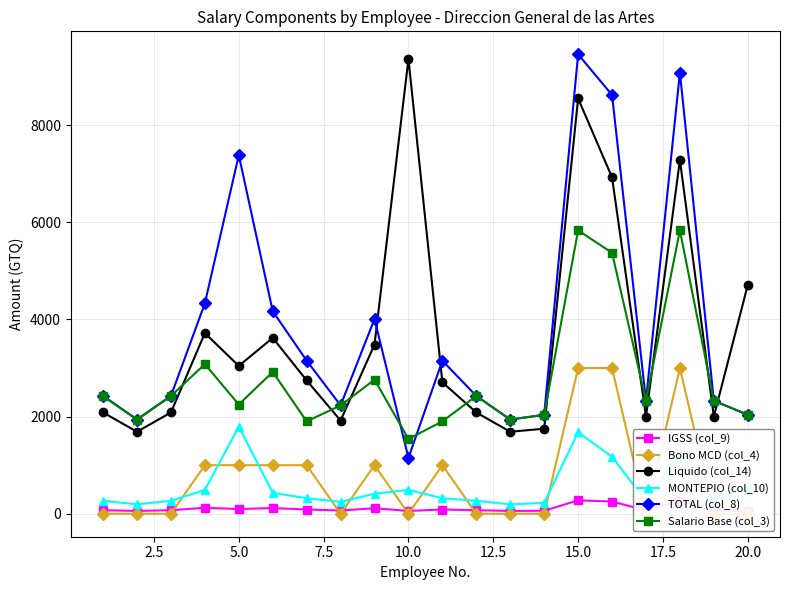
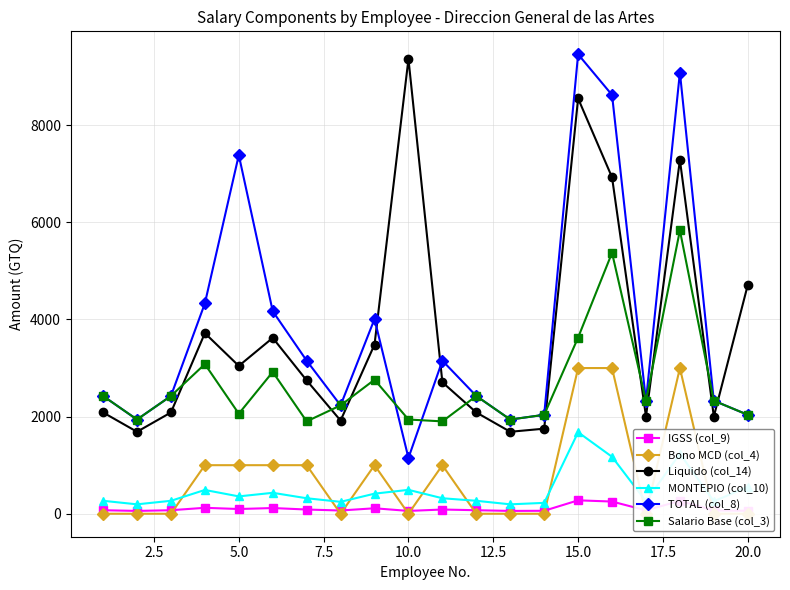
  {
    "IGSS (col_9)": {
      "5.0": 100,
      "10.0": 100,
      "15.0": 300
    },
    "Bono MCD (col_4)": {
      "5.0": 1000,
      "10.0": 0,
      "15.0": 3000
    },
    "Liquido (col_14)": {
      "5.0": 3000,
      "10.0": 9400,
      "15.0": 8600,
      "20.0": 4700
    },
    "MONTEPIO (col_10)": {
-     "5.0": 1800,
+     "5.0": 400,
      "10.0": 500,
      "15.0": 1700
    },
    "TOTAL (col_8)": {
      "5.0": 7400,
      "10.0": 1100,
      "15.0": 9500
    },
    "Salario Base (col_3)": {
-     "5.0": 2200,
-     "10.0": 1500,
-     "15.0": 5800
+     "5.0": 2100,
+     "10.0": 1900,
+     "15.0": 3600
    }
  }
